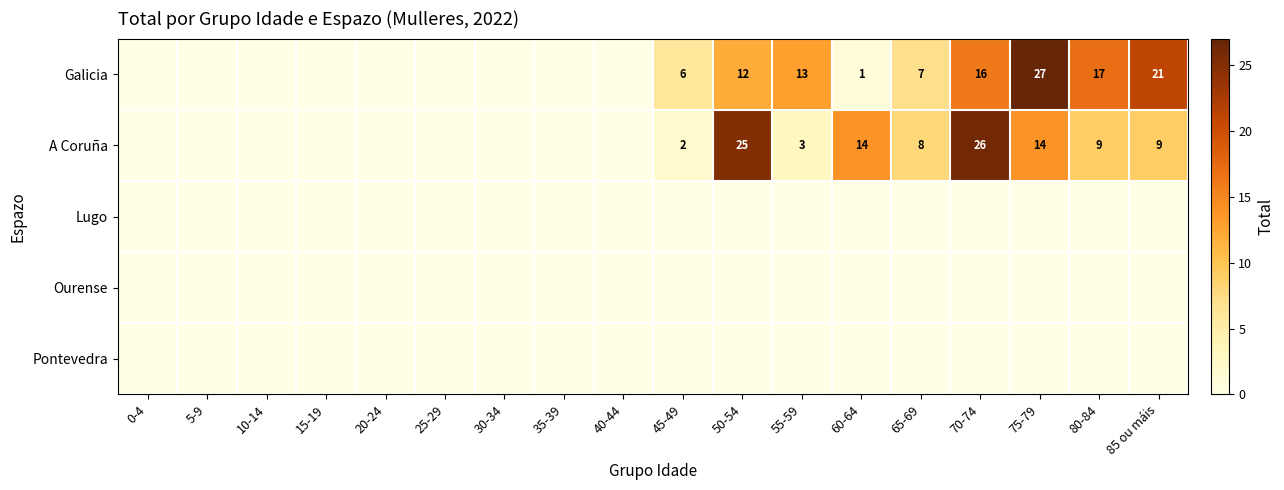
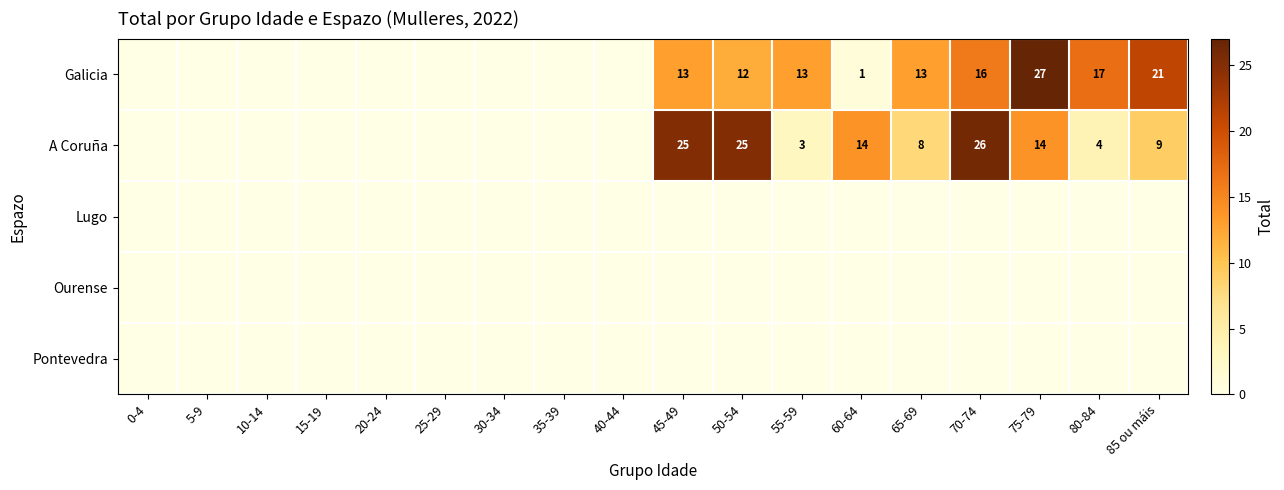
  {
    "Galicia": {
-     "45-49": 6,
+     "45-49": 13,
      "50-54": 12,
      "55-59": 13,
      "60-64": 1,
-     "65-69": 7,
+     "65-69": 13,
      "70-74": 16,
      "75-79": 27,
      "80-84": 17,
      "85 ou máis": 21
    },
    "A Coruña": {
-     "45-49": 2,
+     "45-49": 25,
      "50-54": 25,
      "55-59": 3,
      "60-64": 14,
      "65-69": 8,
      "70-74": 26,
      "75-79": 14,
-     "80-84": 9,
+     "80-84": 4,
      "85 ou máis": 9
    }
  }
